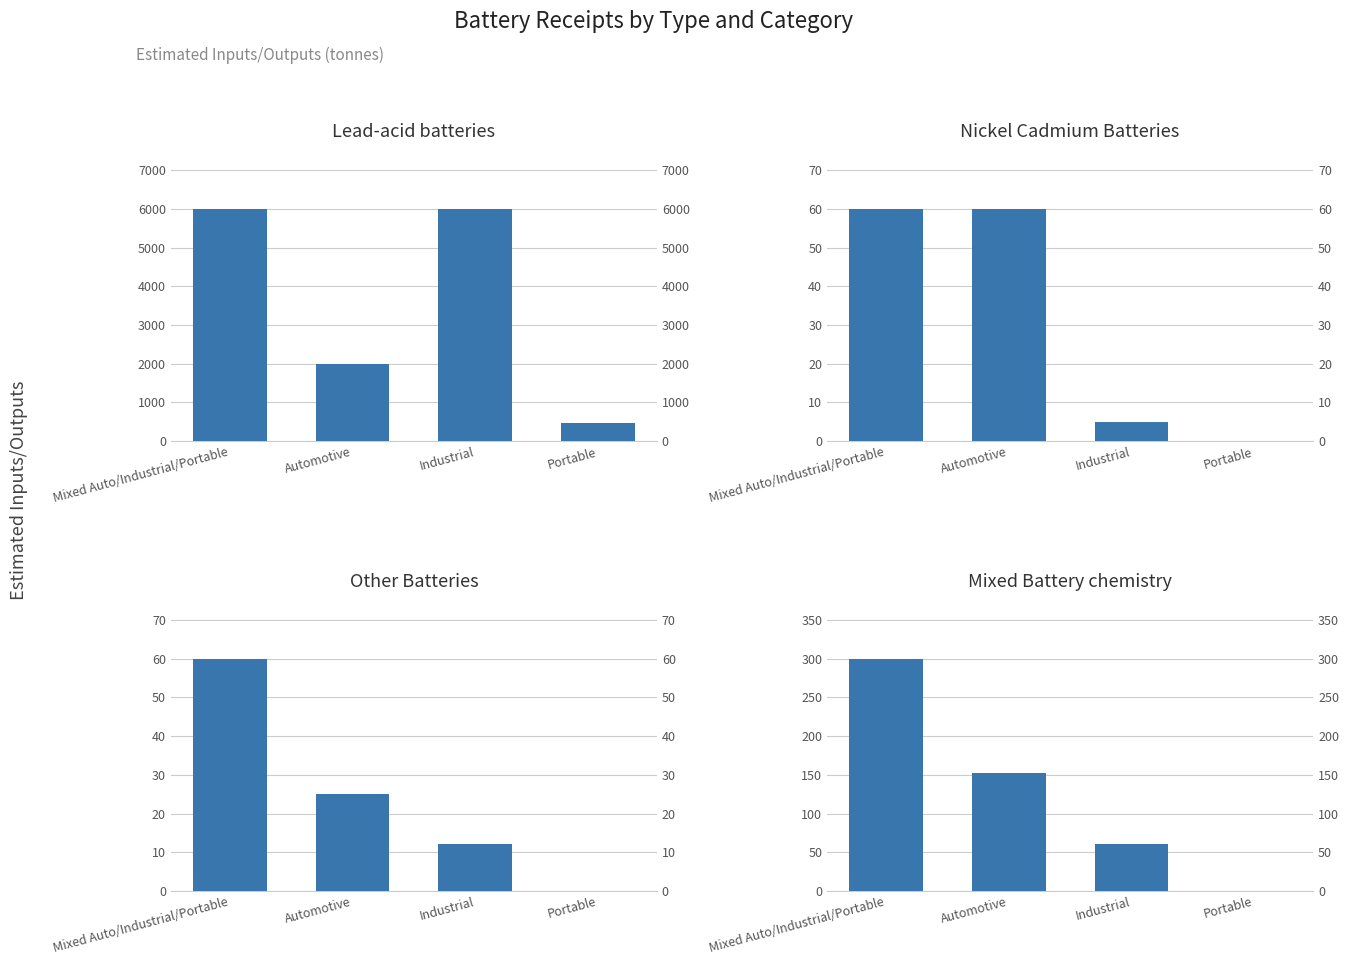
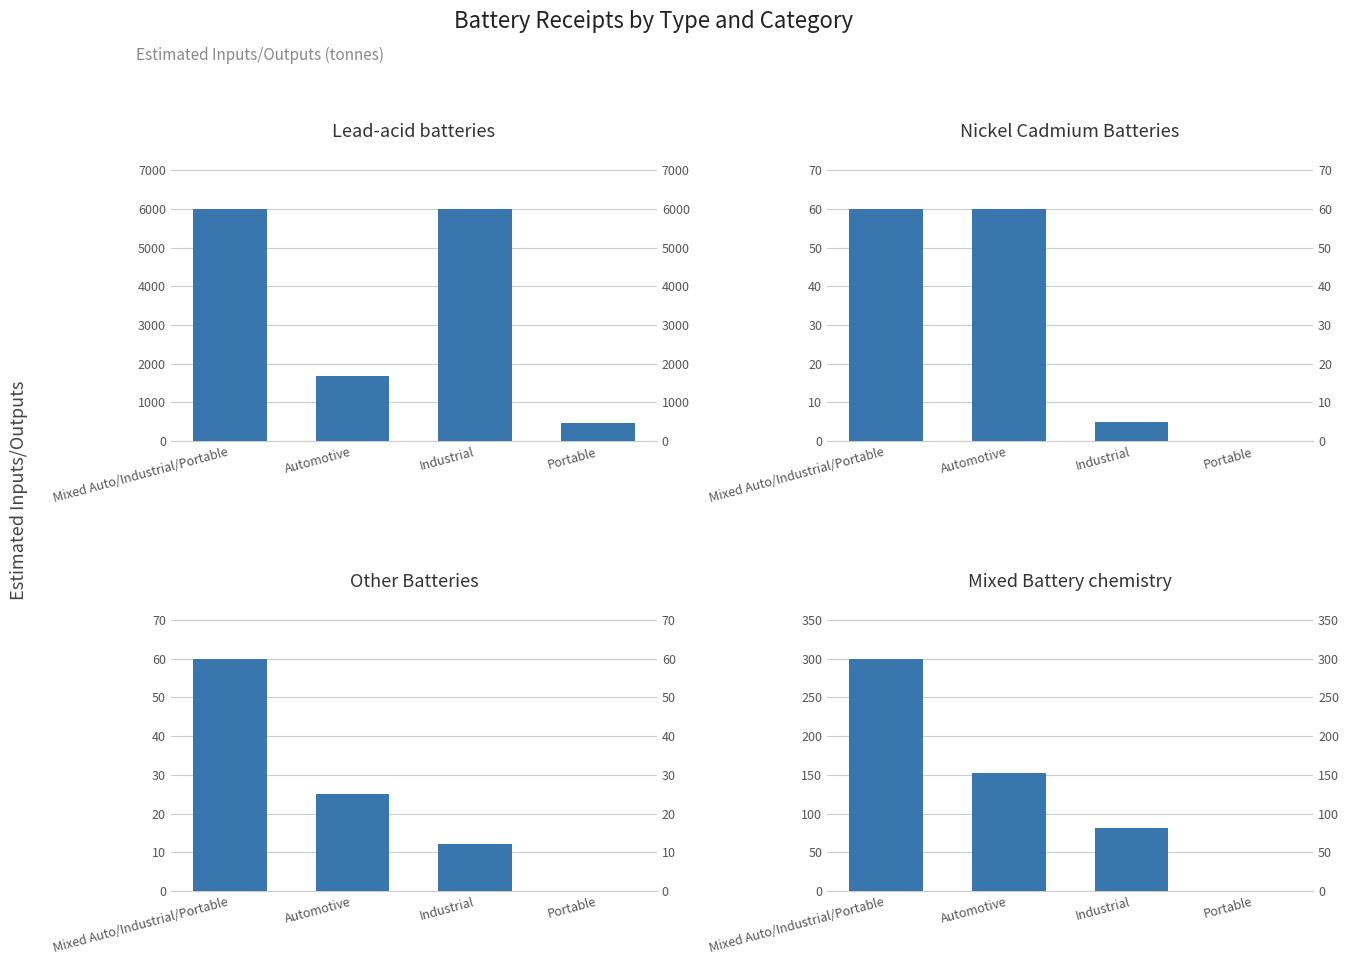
  {
    "Lead-acid batteries": {
      "Mixed Auto/Industrial/Portable": 6000,
-     "Automotive": 2000,
+     "Automotive": 1700,
      "Industrial": 6000,
      "Portable": 500
    },
    "Nickel Cadmium Batteries": {
      "Mixed Auto/Industrial/Portable": 60,
      "Automotive": 60,
      "Industrial": 5,
      "Portable": 0
    },
    "Other Batteries": {
      "Mixed Auto/Industrial/Portable": 60,
      "Automotive": 25,
      "Industrial": 12,
      "Portable": 0
    },
    "Mixed Battery chemistry": {
      "Mixed Auto/Industrial/Portable": 300,
      "Automotive": 150,
-     "Industrial": 60,
+     "Industrial": 80,
      "Portable": 0
    }
  }
